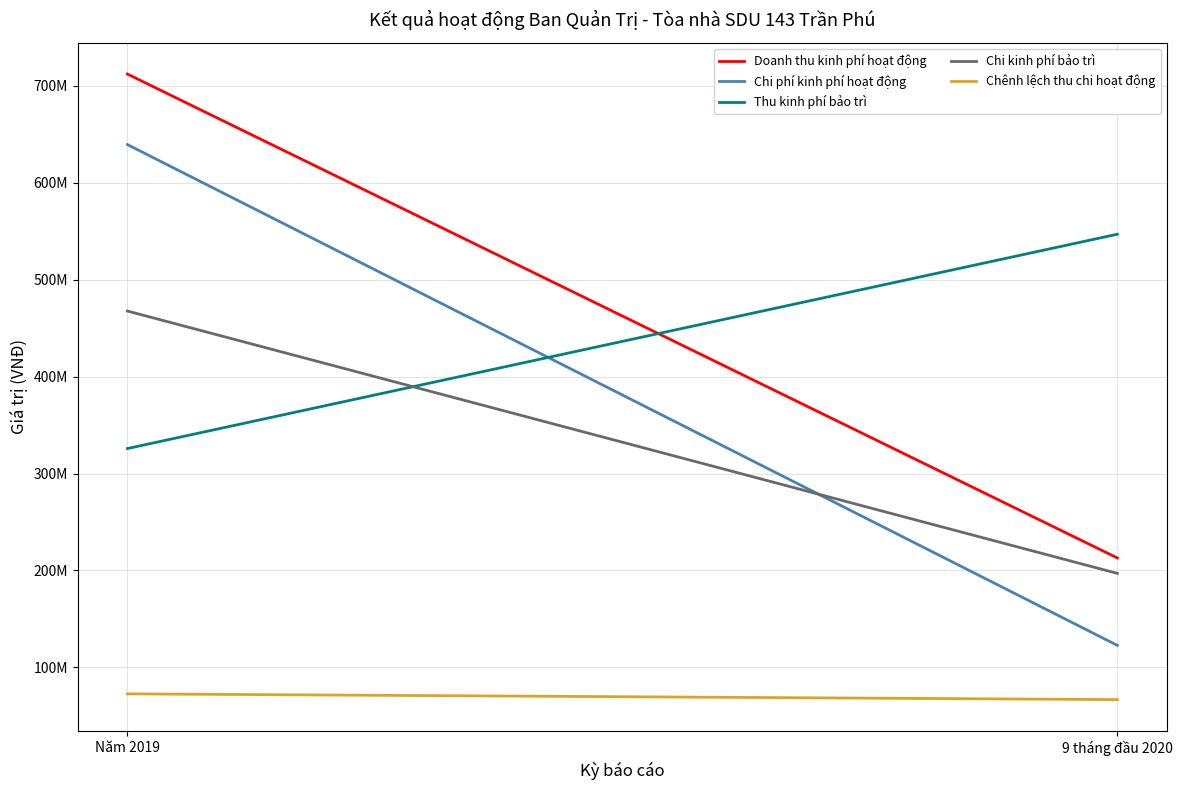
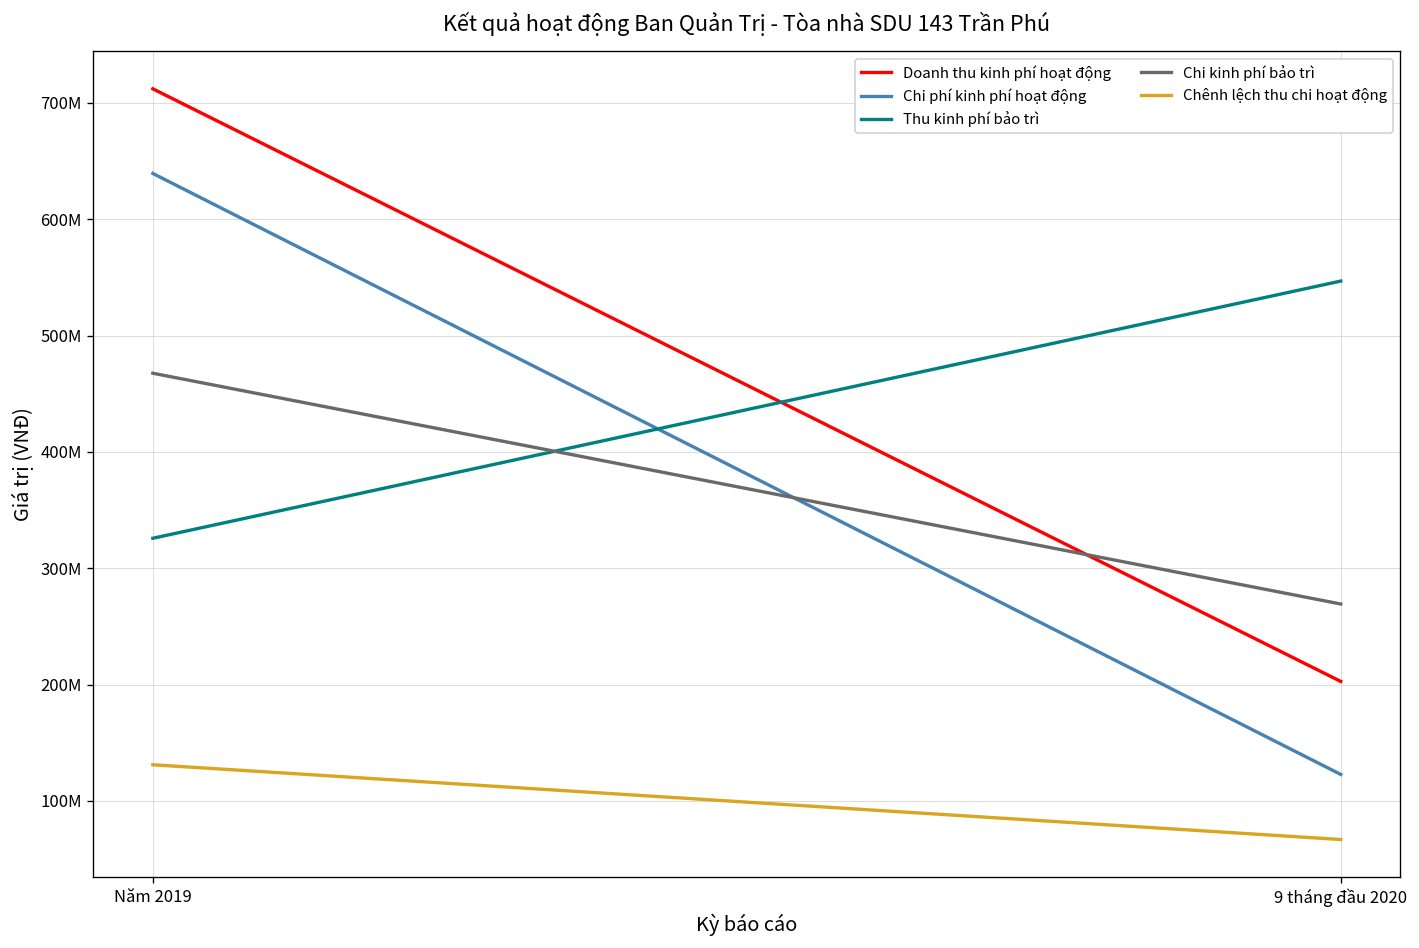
  {
    "Doanh thu kinh phí hoạt động": {
      "Năm 2019": 710000000,
-     "9 tháng đầu 2020": 210000000
+     "9 tháng đầu 2020": 200000000
    },
    "Chi phí kinh phí hoạt động": {
      "Năm 2019": 640000000,
      "9 tháng đầu 2020": 120000000
    },
    "Thu kinh phí bảo trì": {
      "Năm 2019": 330000000,
      "9 tháng đầu 2020": 550000000
    },
    "Chi kinh phí bảo trì": {
      "Năm 2019": 470000000,
-     "9 tháng đầu 2020": 200000000
+     "9 tháng đầu 2020": 270000000
    },
    "Chênh lệch thu chi hoạt động": {
-     "Năm 2019": 70000000,
+     "Năm 2019": 130000000,
      "9 tháng đầu 2020": 70000000
    }
  }
